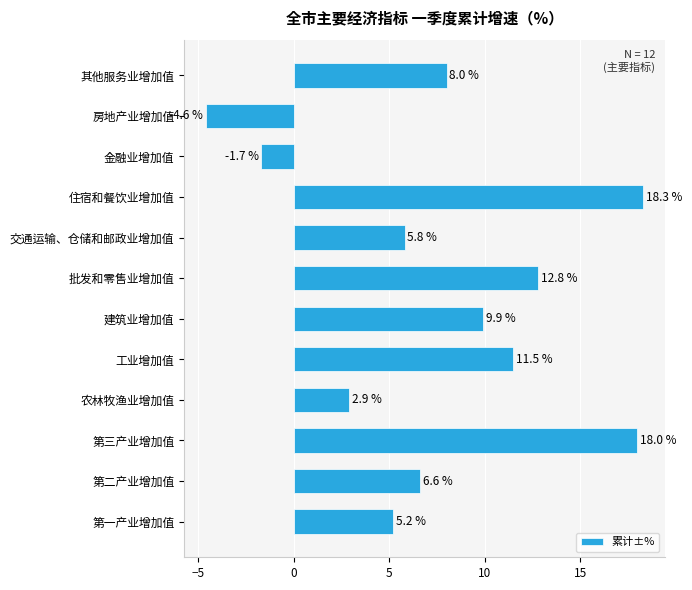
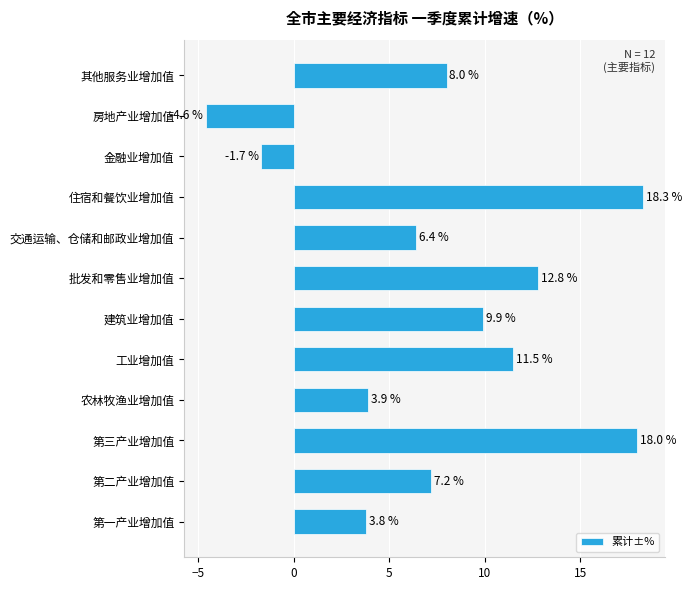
  {
    "其他服务业增加值": "8.0 %",
    "房地产业增加值": "-4.6 %",
    "金融业增加值": "-1.7 %",
    "住宿和餐饮业增加值": "18.3 %",
-   "交通运输、仓储和邮政业增加值": "5.8 %",
+   "交通运输、仓储和邮政业增加值": "6.4 %",
    "批发和零售业增加值": "12.8 %",
    "建筑业增加值": "9.9 %",
    "工业增加值": "11.5 %",
-   "农林牧渔业增加值": "2.9 %",
+   "农林牧渔业增加值": "3.9 %",
    "第三产业增加值": "18.0 %",
-   "第二产业增加值": "6.6 %",
-   "第一产业增加值": "5.2 %"
+   "第二产业增加值": "7.2 %",
+   "第一产业增加值": "3.8 %"
  }
